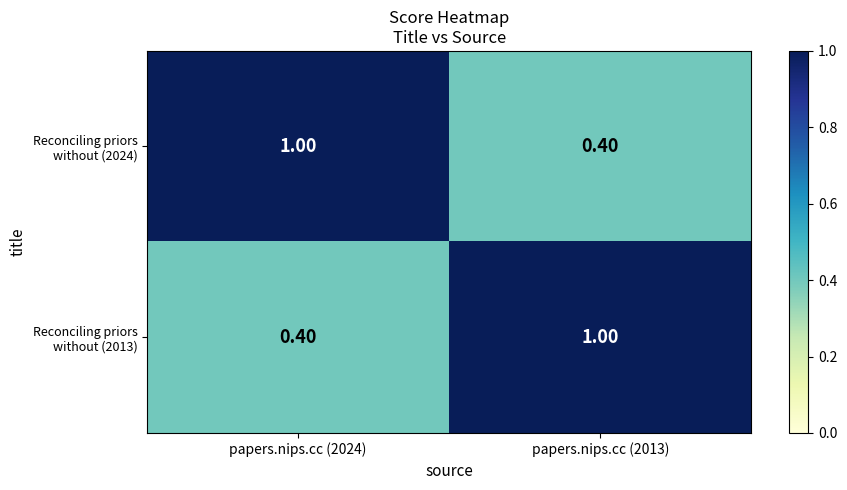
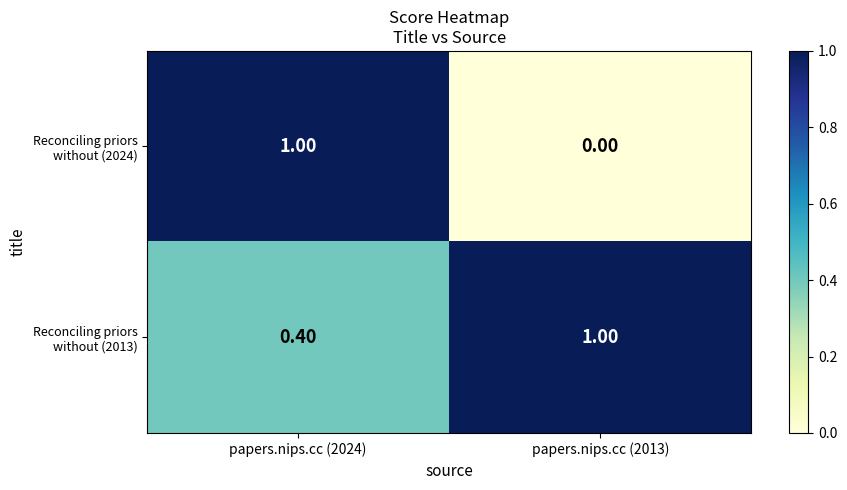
  {
    "Reconciling priors without (2024)": {
      "papers.nips.cc (2024)": 1.00,
-     "papers.nips.cc (2013)": 0.40
+     "papers.nips.cc (2013)": 0.00
    },
    "Reconciling priors without (2013)": {
      "papers.nips.cc (2024)": 0.40,
      "papers.nips.cc (2013)": 1.00
    }
  }
